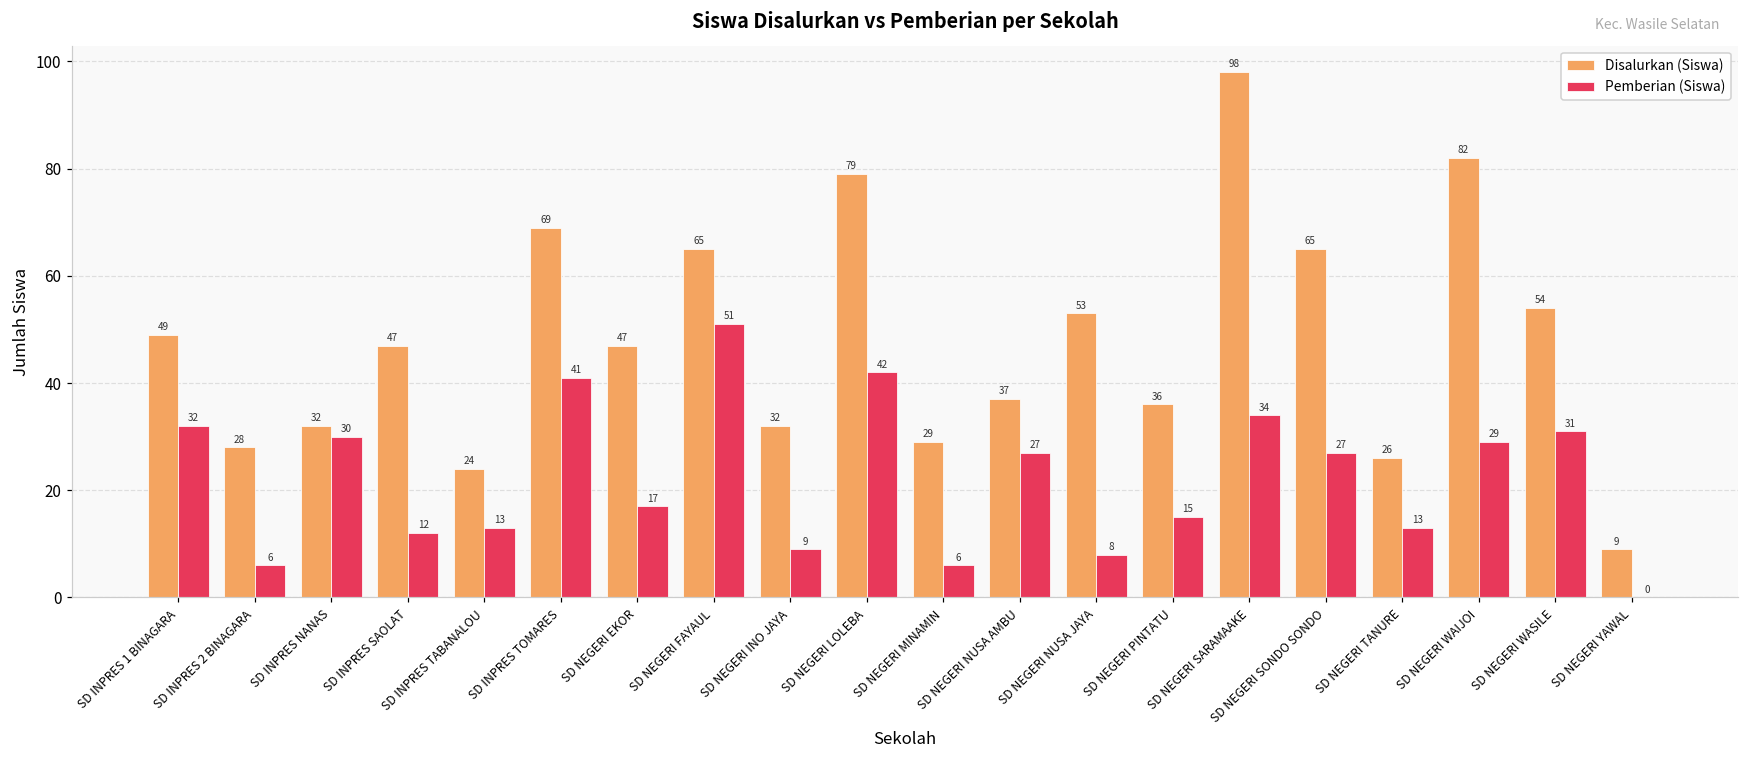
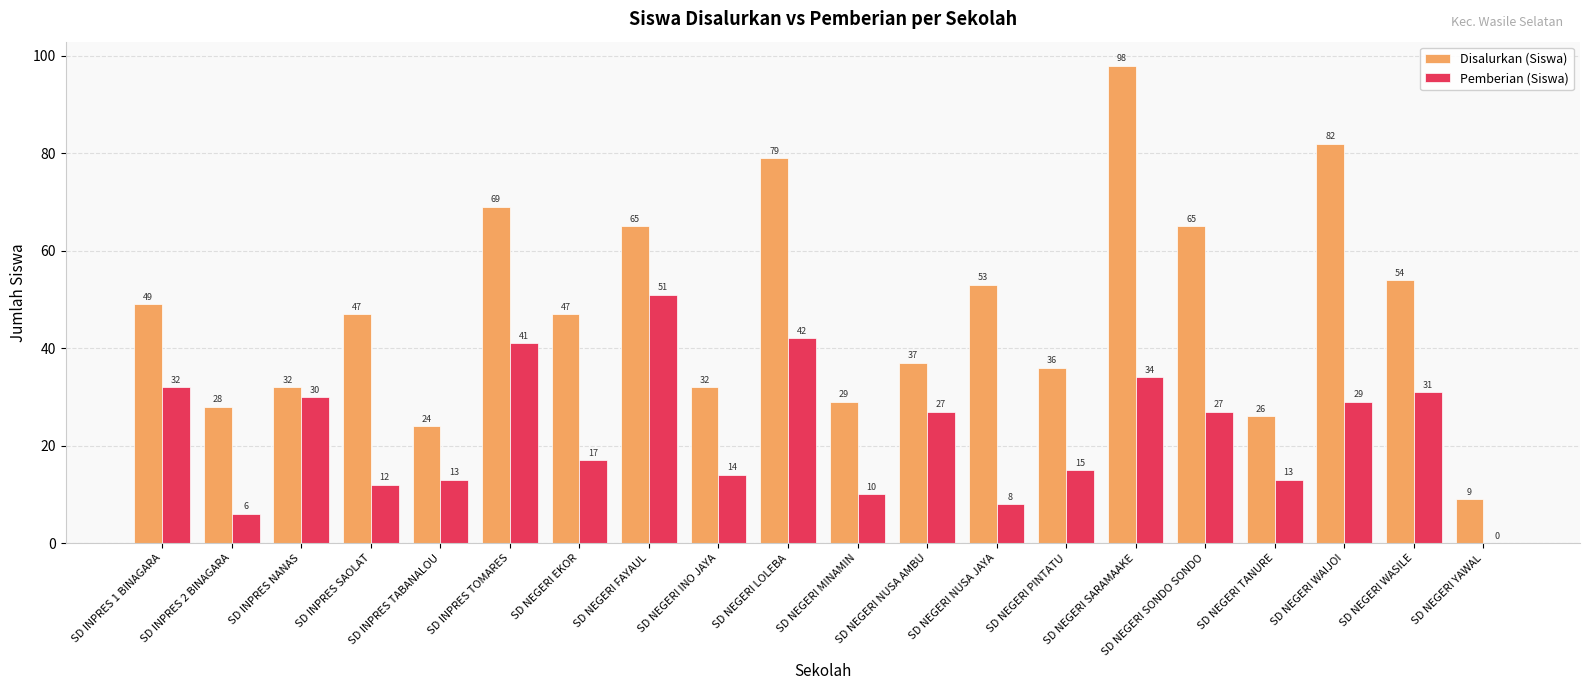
  {
    "Disalurkan (Siswa)": {
      "SD INPRES 1 BINAGARA": 49,
      "SD INPRES 2 BINAGARA": 28,
      "SD INPRES NANAS": 32,
      "SD INPRES SAOLAT": 47,
      "SD INPRES TABANALOU": 24,
      "SD INPRES TOMARES": 69,
      "SD NEGERI EKOR": 47,
      "SD NEGERI FAYAUL": 65,
      "SD NEGERI INO JAYA": 32,
      "SD NEGERI LOLEBA": 79,
      "SD NEGERI MINAMIN": 29,
      "SD NEGERI NUSA AMBU": 37,
      "SD NEGERI NUSA JAYA": 53,
      "SD NEGERI PINTATU": 36,
      "SD NEGERI SARAMAAKE": 98,
      "SD NEGERI SONDO SONDO": 65,
      "SD NEGERI TANURE": 26,
      "SD NEGERI WAIJOI": 82,
      "SD NEGERI WASILE": 54,
      "SD NEGERI YAWAL": 9
    },
    "Pemberian (Siswa)": {
      "SD INPRES 1 BINAGARA": 32,
      "SD INPRES 2 BINAGARA": 6,
      "SD INPRES NANAS": 30,
      "SD INPRES SAOLAT": 12,
      "SD INPRES TABANALOU": 13,
      "SD INPRES TOMARES": 41,
      "SD NEGERI EKOR": 17,
      "SD NEGERI FAYAUL": 51,
-     "SD NEGERI INO JAYA": 9,
+     "SD NEGERI INO JAYA": 14,
      "SD NEGERI LOLEBA": 42,
-     "SD NEGERI MINAMIN": 6,
+     "SD NEGERI MINAMIN": 10,
      "SD NEGERI NUSA AMBU": 27,
      "SD NEGERI NUSA JAYA": 8,
      "SD NEGERI PINTATU": 15,
      "SD NEGERI SARAMAAKE": 34,
      "SD NEGERI SONDO SONDO": 27,
      "SD NEGERI TANURE": 13,
      "SD NEGERI WAIJOI": 29,
      "SD NEGERI WASILE": 31,
      "SD NEGERI YAWAL": 0
    }
  }
